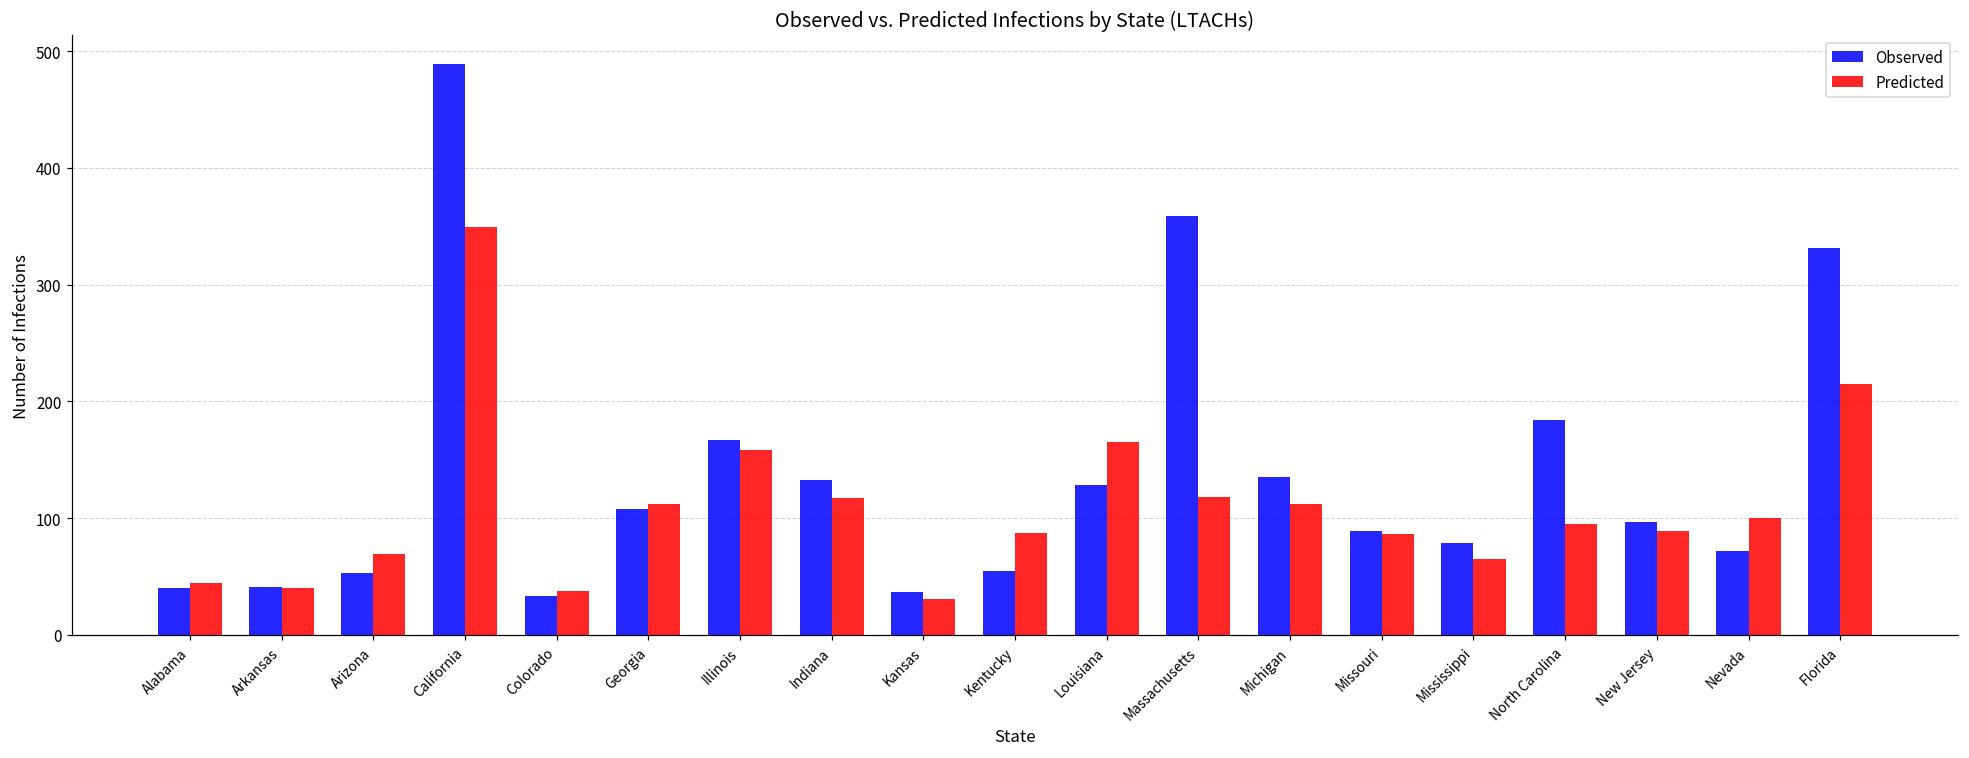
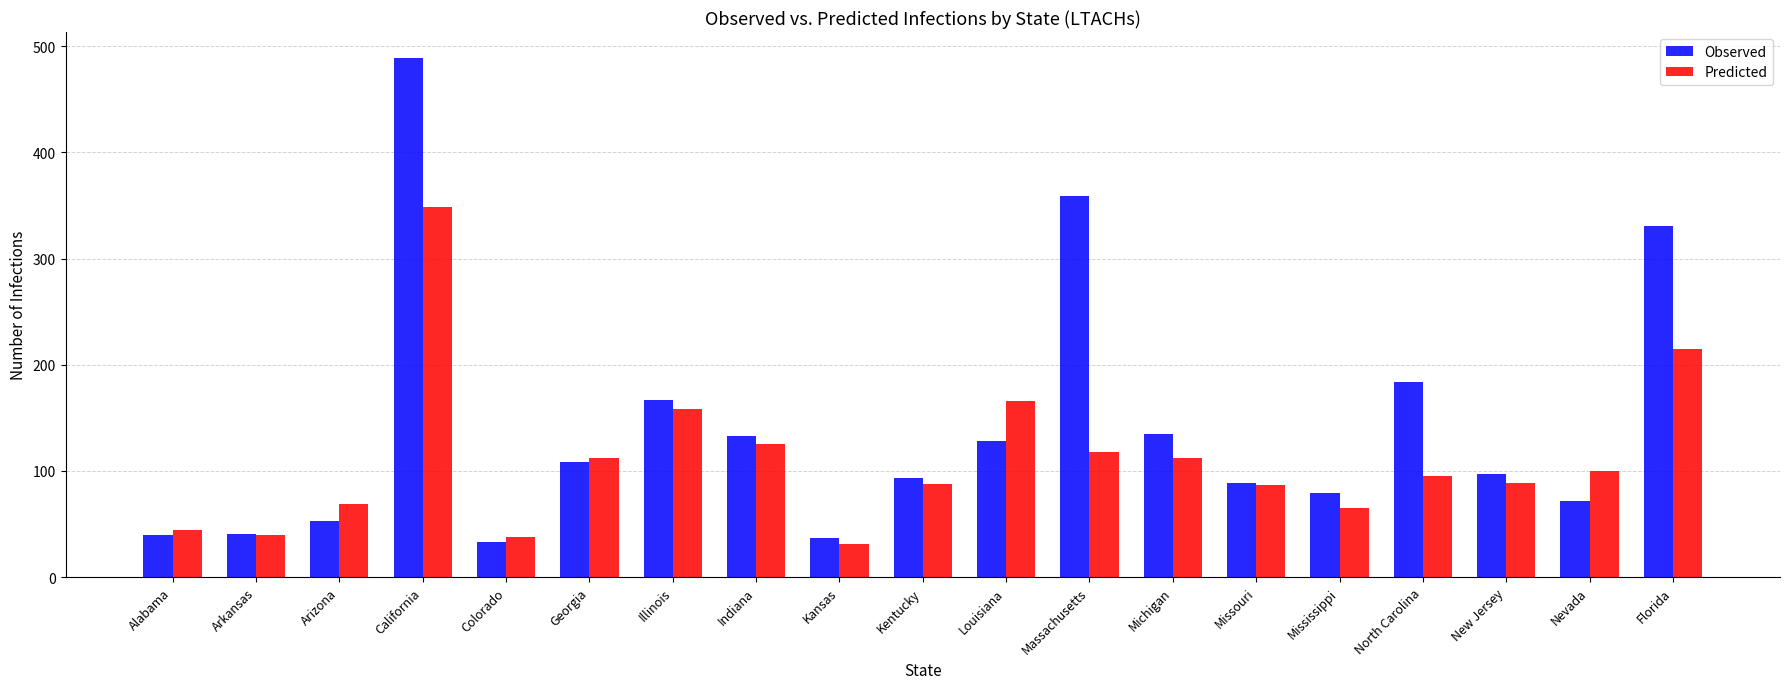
  {
    "Observed": {
      "Alabama": 40,
      "Arkansas": 41,
      "Arizona": 53,
      "California": 489,
      "Colorado": 33,
      "Georgia": 108,
      "Illinois": 167,
      "Indiana": 133,
      "Kansas": 37,
-     "Kentucky": 55,
+     "Kentucky": 93,
      "Louisiana": 128,
      "Massachusetts": 359,
      "Michigan": 135,
      "Missouri": 89,
      "Mississippi": 79,
      "North Carolina": 184,
      "New Jersey": 97,
      "Nevada": 72,
      "Florida": 331
    },
    "Predicted": {
      "Alabama": 44,
      "Arkansas": 40,
      "Arizona": 69,
      "California": 349,
      "Colorado": 38,
      "Georgia": 112,
      "Illinois": 159,
-     "Indiana": 117,
+     "Indiana": 126,
      "Kansas": 31,
      "Kentucky": 87,
      "Louisiana": 166,
      "Massachusetts": 118,
      "Michigan": 112,
      "Missouri": 87,
      "Mississippi": 65,
      "North Carolina": 95,
      "New Jersey": 89,
      "Nevada": 100,
      "Florida": 215
    }
  }
